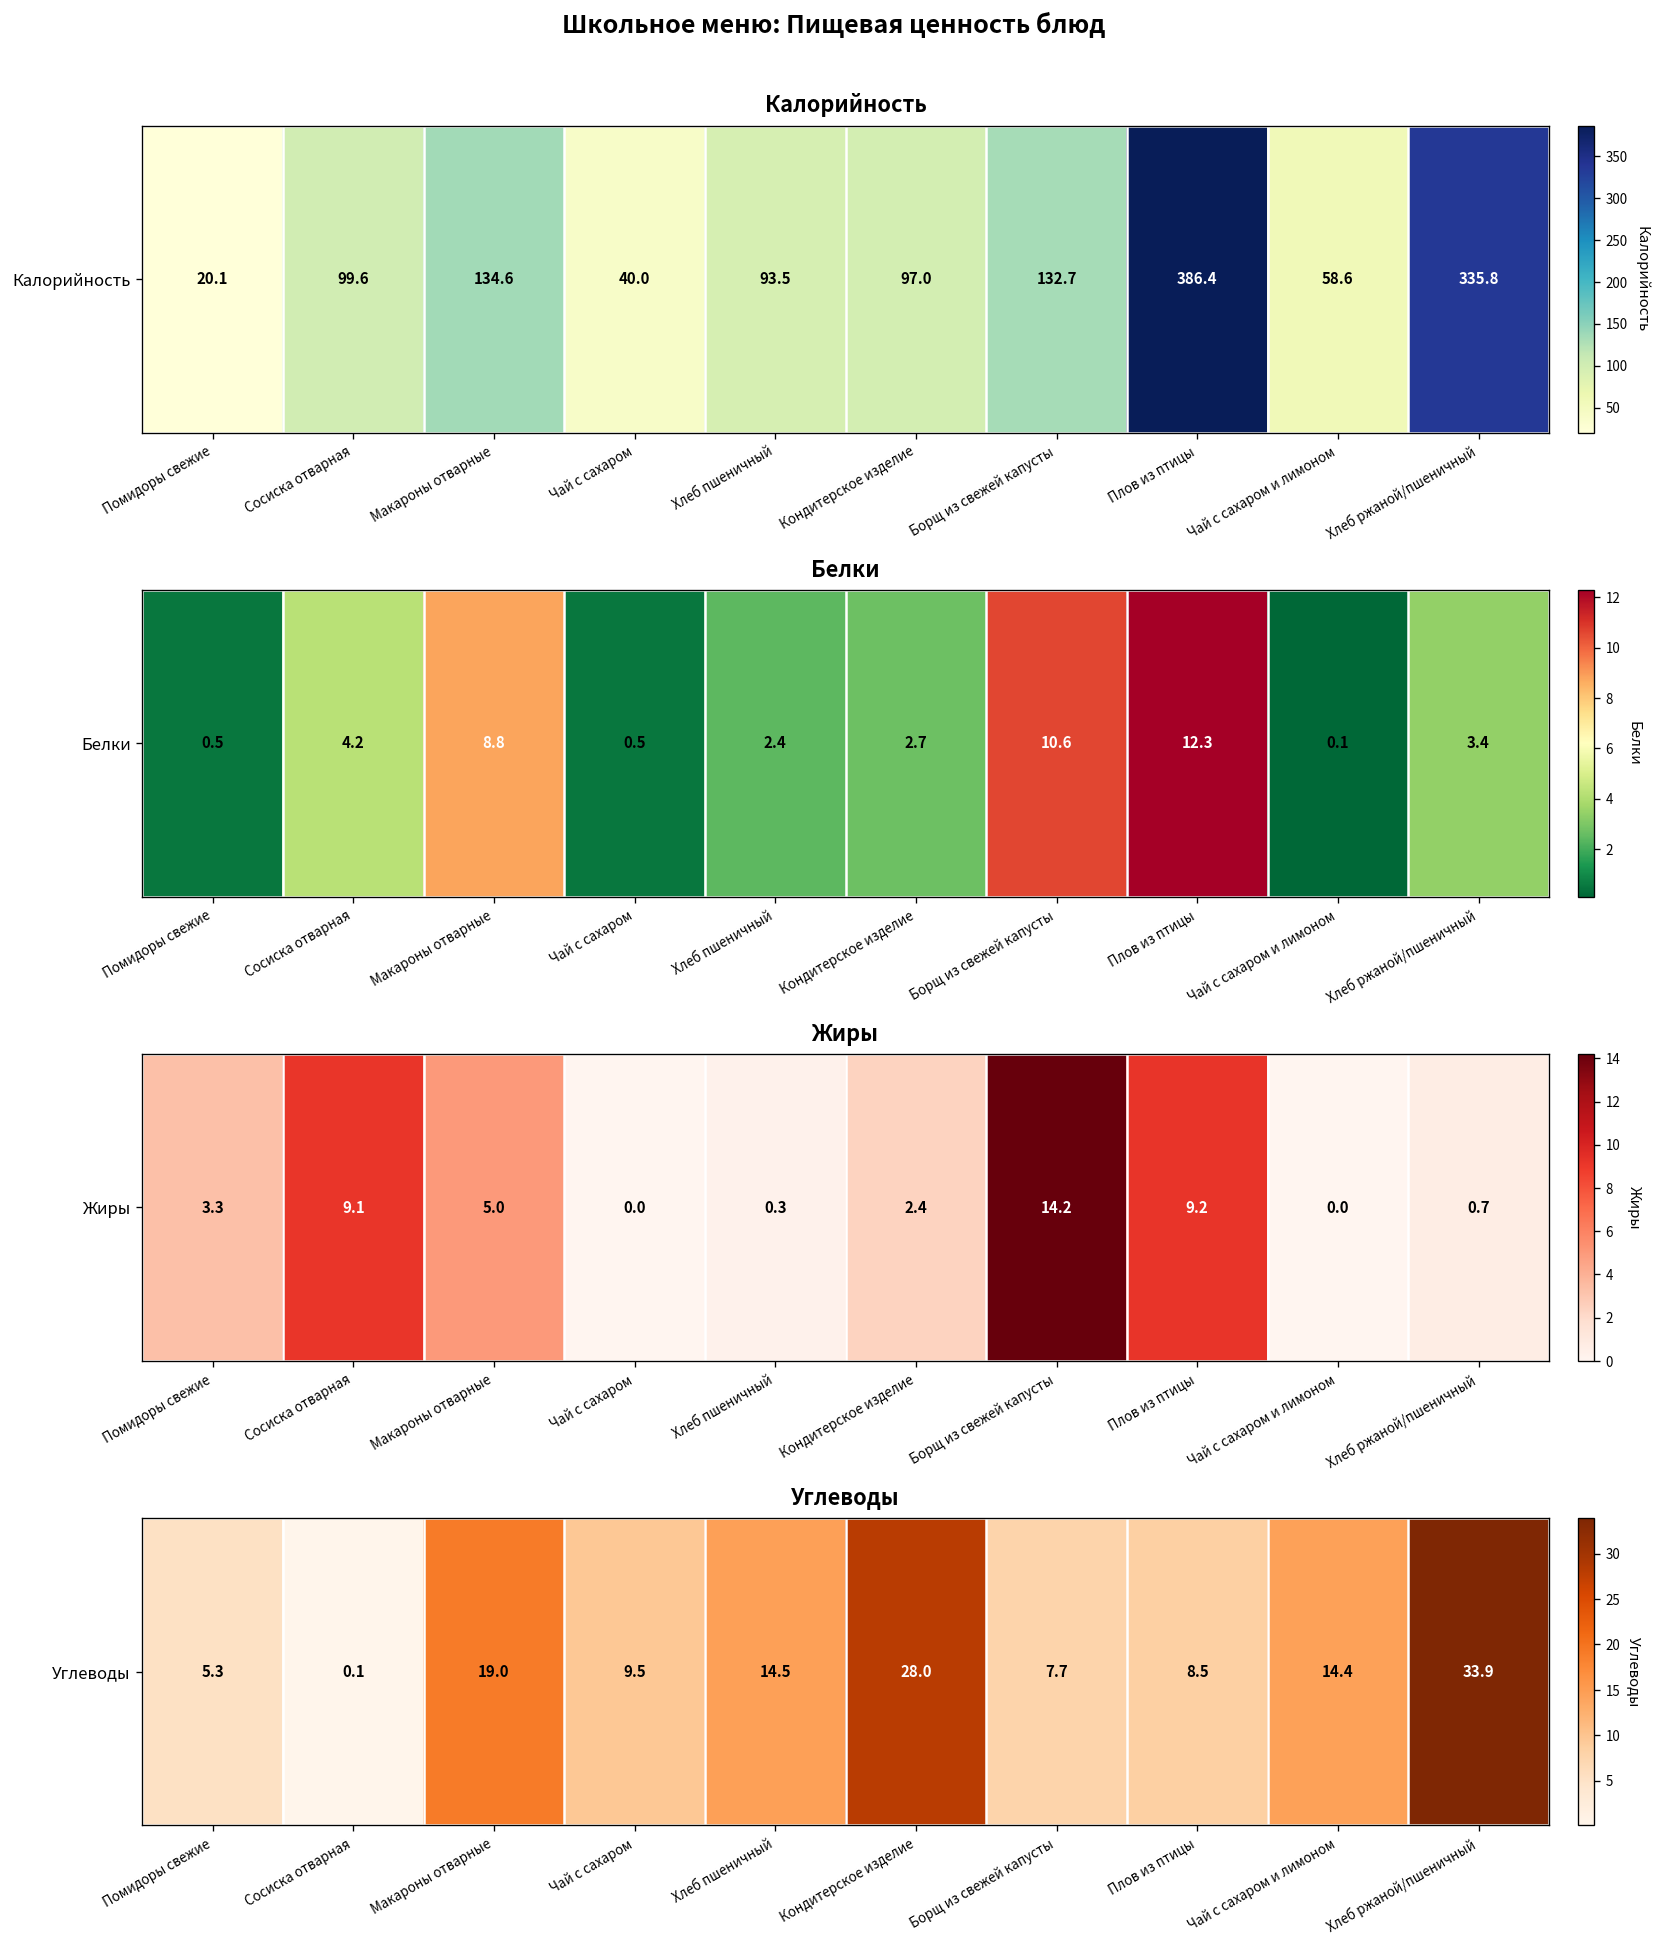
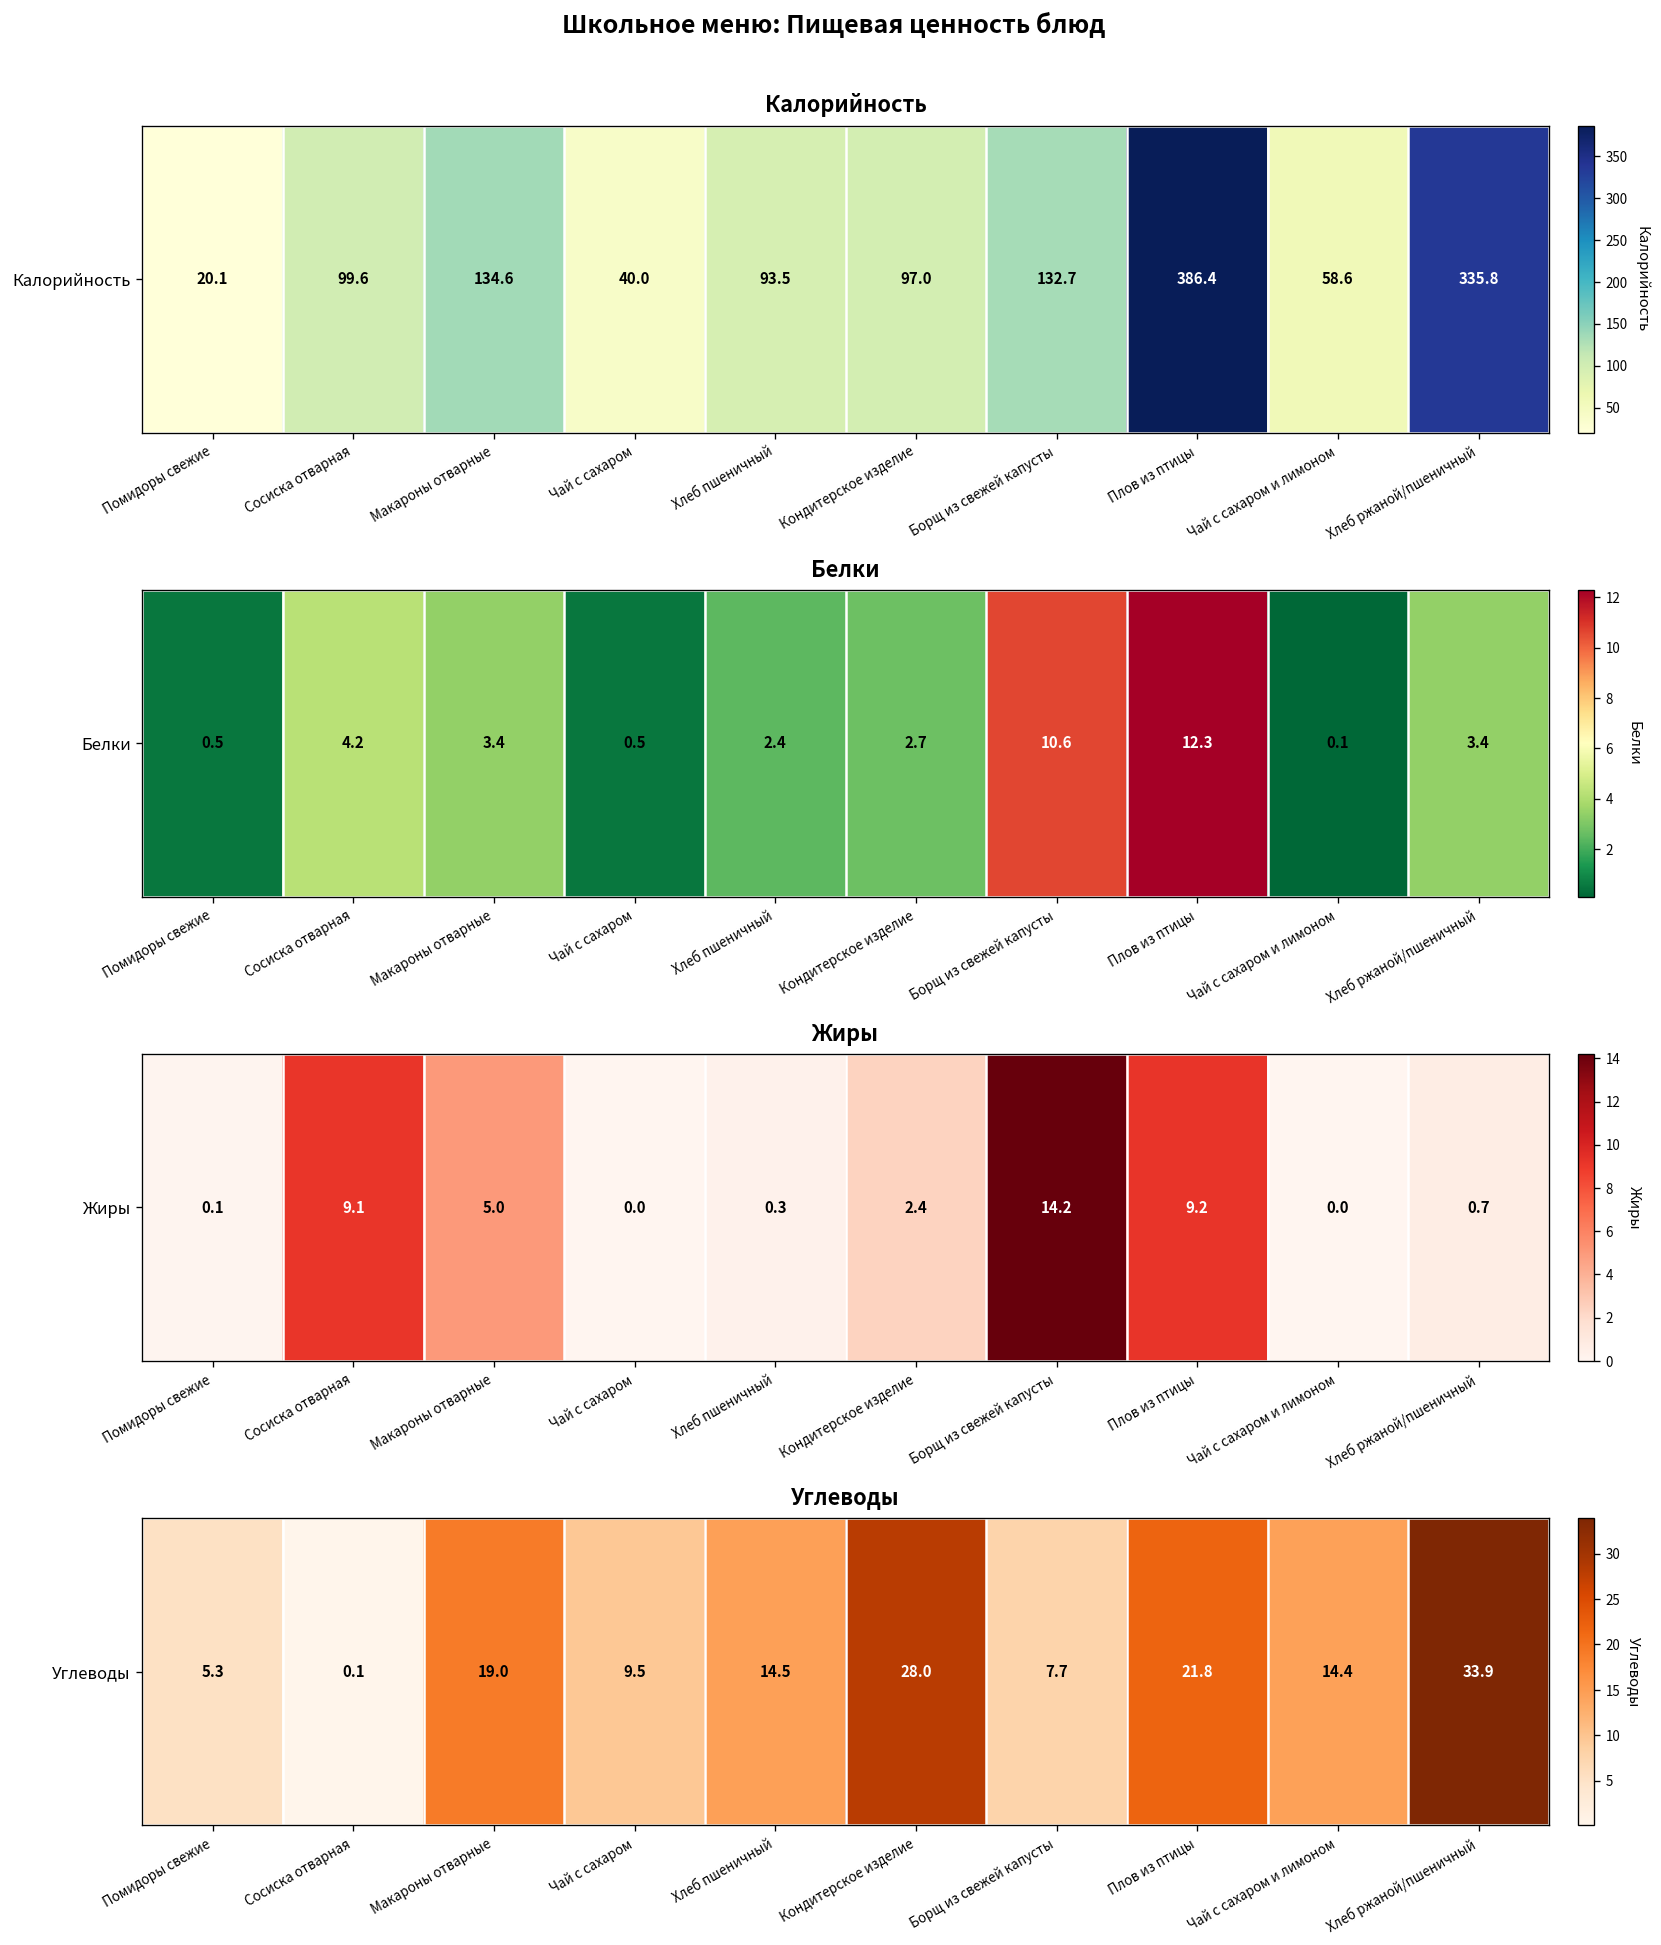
  {
    "Калорийность": {
      "Калорийность": {
        "Помидоры свежие": 20.1,
        "Сосиска отварная": 99.6,
        "Макароны отварные": 134.6,
        "Чай с сахаром": 40.0,
        "Хлеб пшеничный": 93.5,
        "Кондитерское изделие": 97.0,
        "Борщ из свежей капусты": 132.7,
        "Плов из птицы": 386.4,
        "Чай с сахаром и лимоном": 58.6,
        "Хлеб ржаной/пшеничный": 335.8
      }
    },
    "Белки": {
      "Белки": {
        "Помидоры свежие": 0.5,
        "Сосиска отварная": 4.2,
-       "Макароны отварные": 8.8,
+       "Макароны отварные": 3.4,
        "Чай с сахаром": 0.5,
        "Хлеб пшеничный": 2.4,
        "Кондитерское изделие": 2.7,
        "Борщ из свежей капусты": 10.6,
        "Плов из птицы": 12.3,
        "Чай с сахаром и лимоном": 0.1,
        "Хлеб ржаной/пшеничный": 3.4
      }
    },
    "Жиры": {
      "Жиры": {
-       "Помидоры свежие": 3.3,
+       "Помидоры свежие": 0.1,
        "Сосиска отварная": 9.1,
        "Макароны отварные": 5.0,
        "Чай с сахаром": 0.0,
        "Хлеб пшеничный": 0.3,
        "Кондитерское изделие": 2.4,
        "Борщ из свежей капусты": 14.2,
        "Плов из птицы": 9.2,
        "Чай с сахаром и лимоном": 0.0,
        "Хлеб ржаной/пшеничный": 0.7
      }
    },
    "Углеводы": {
      "Углеводы": {
        "Помидоры свежие": 5.3,
        "Сосиска отварная": 0.1,
        "Макароны отварные": 19.0,
        "Чай с сахаром": 9.5,
        "Хлеб пшеничный": 14.5,
        "Кондитерское изделие": 28.0,
        "Борщ из свежей капусты": 7.7,
-       "Плов из птицы": 8.5,
+       "Плов из птицы": 21.8,
        "Чай с сахаром и лимоном": 14.4,
        "Хлеб ржаной/пшеничный": 33.9
      }
    }
  }
